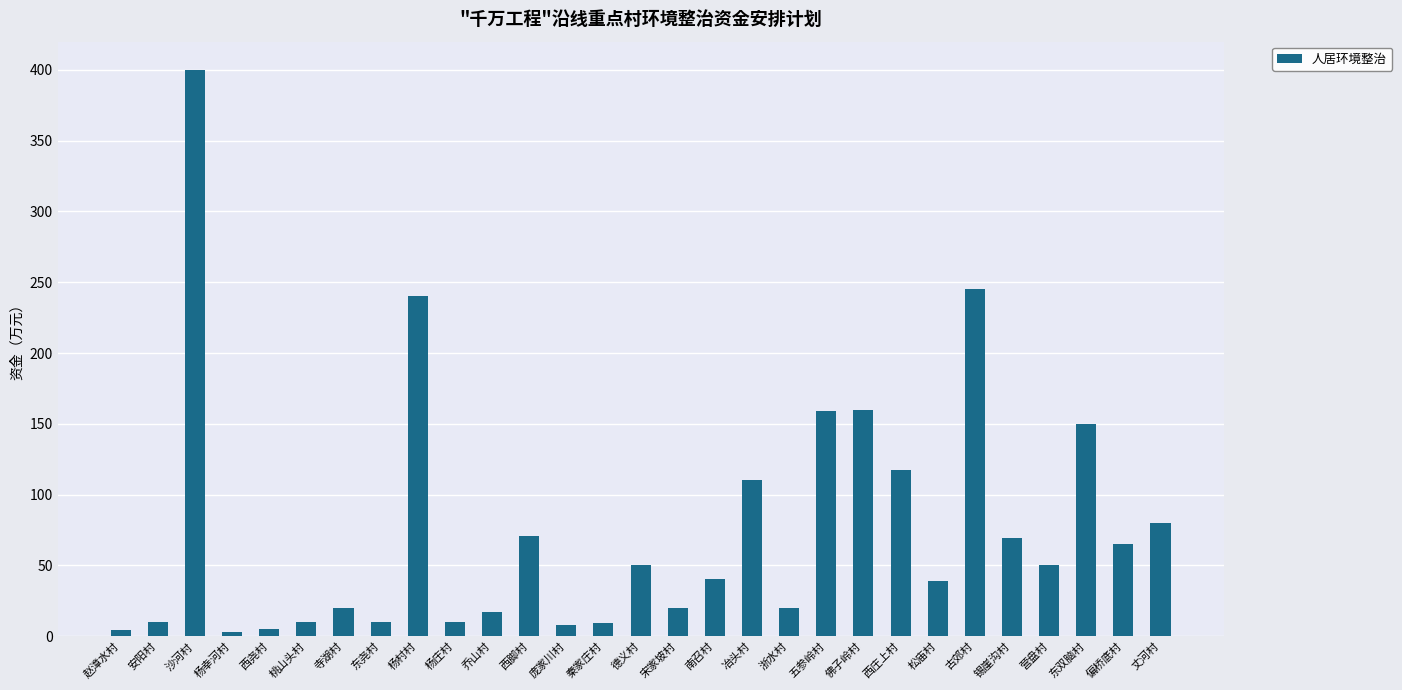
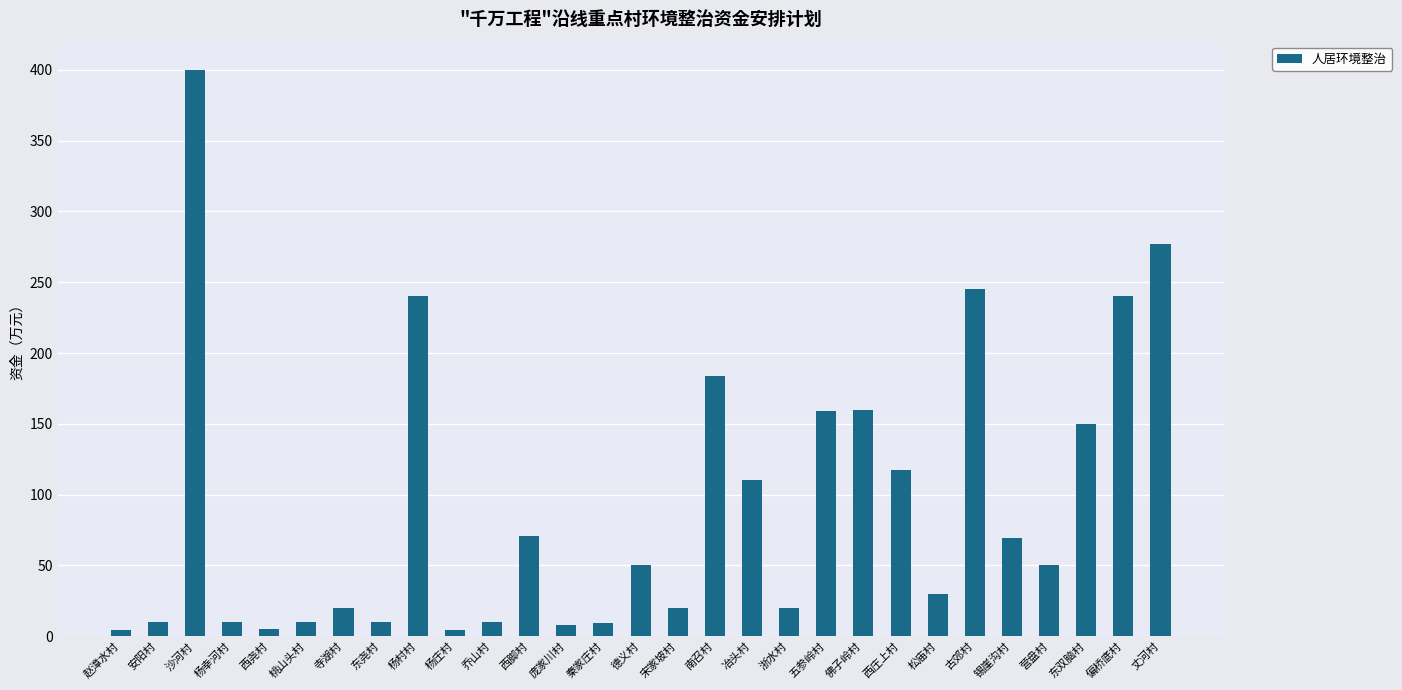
  {
    "赵漳水村": 4,
    "安阳村": 10,
    "沙河村": 400,
-   "杨幸河村": 3,
+   "杨幸河村": 10,
    "西尧村": 5,
    "桃山头村": 10,
    "寺湖村": 20,
    "东尧村": 10,
    "杨村村": 240,
-   "杨庄村": 10,
-   "乔山村": 17,
+   "杨庄村": 4,
+   "乔山村": 10,
    "西脚村": 71,
    "庞家川村": 8,
    "秦家庄村": 9,
    "德义村": 50,
    "宋家坡村": 20,
-   "南召村": 40,
+   "南召村": 184,
    "冶头村": 110,
    "浙水村": 20,
    "五参岭村": 159,
    "佛子岭村": 160,
    "西庄上村": 117,
-   "松庙村": 39,
+   "松庙村": 30,
    "古郊村": 245,
    "锡崖沟村": 69,
    "营盘村": 50,
    "东双脑村": 150,
-   "偏桥底村": 65,
-   "丈河村": 80
+   "偏桥底村": 240,
+   "丈河村": 277
  }
